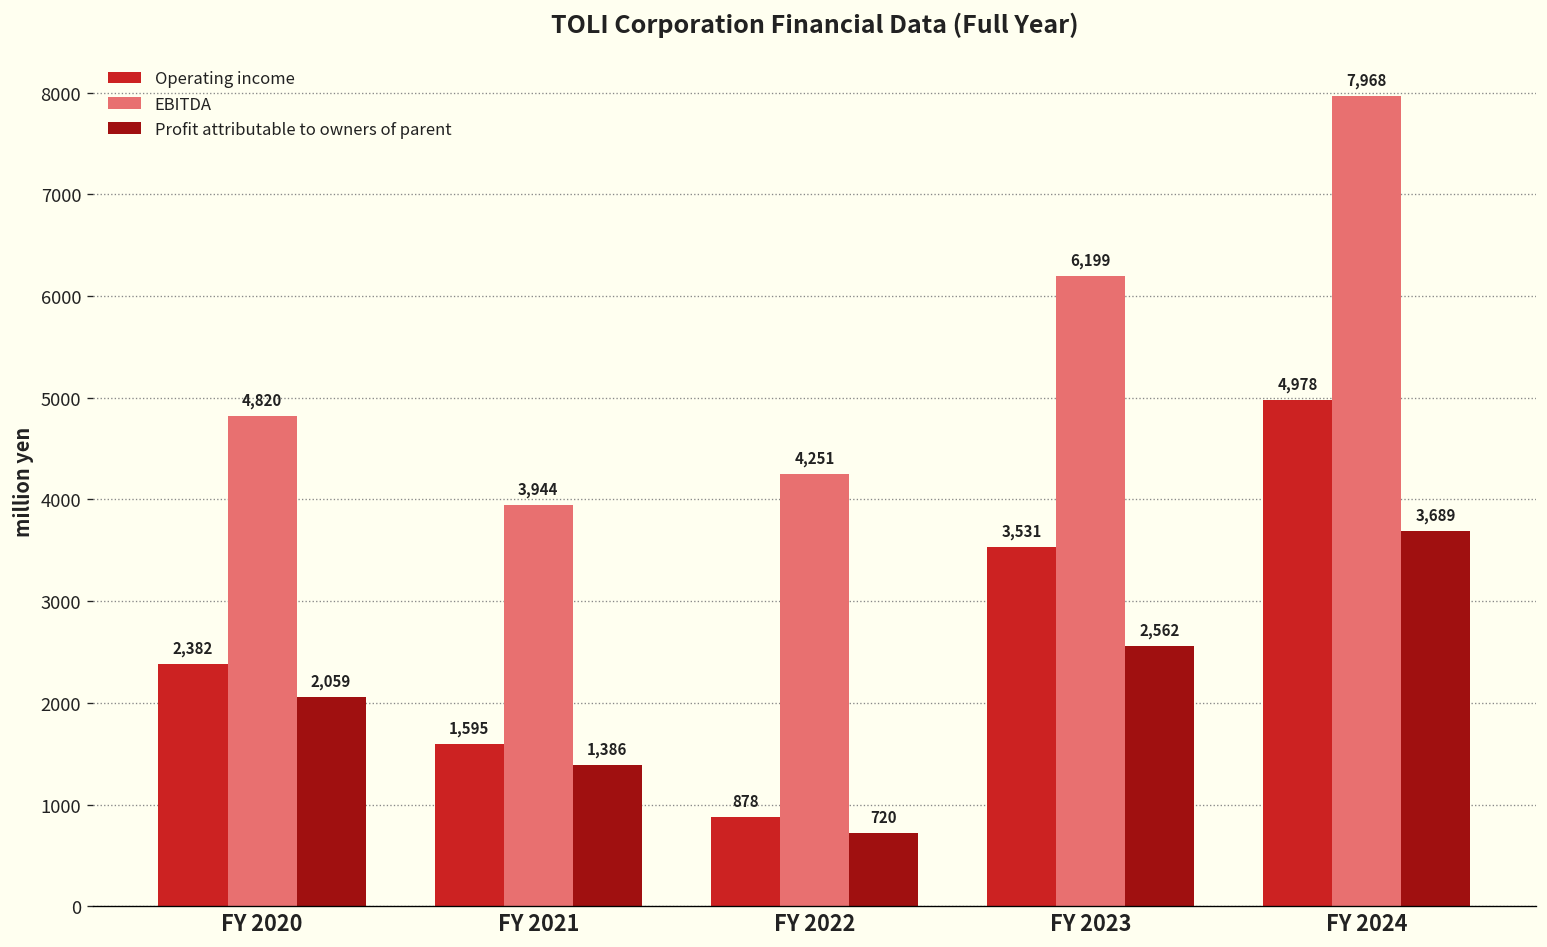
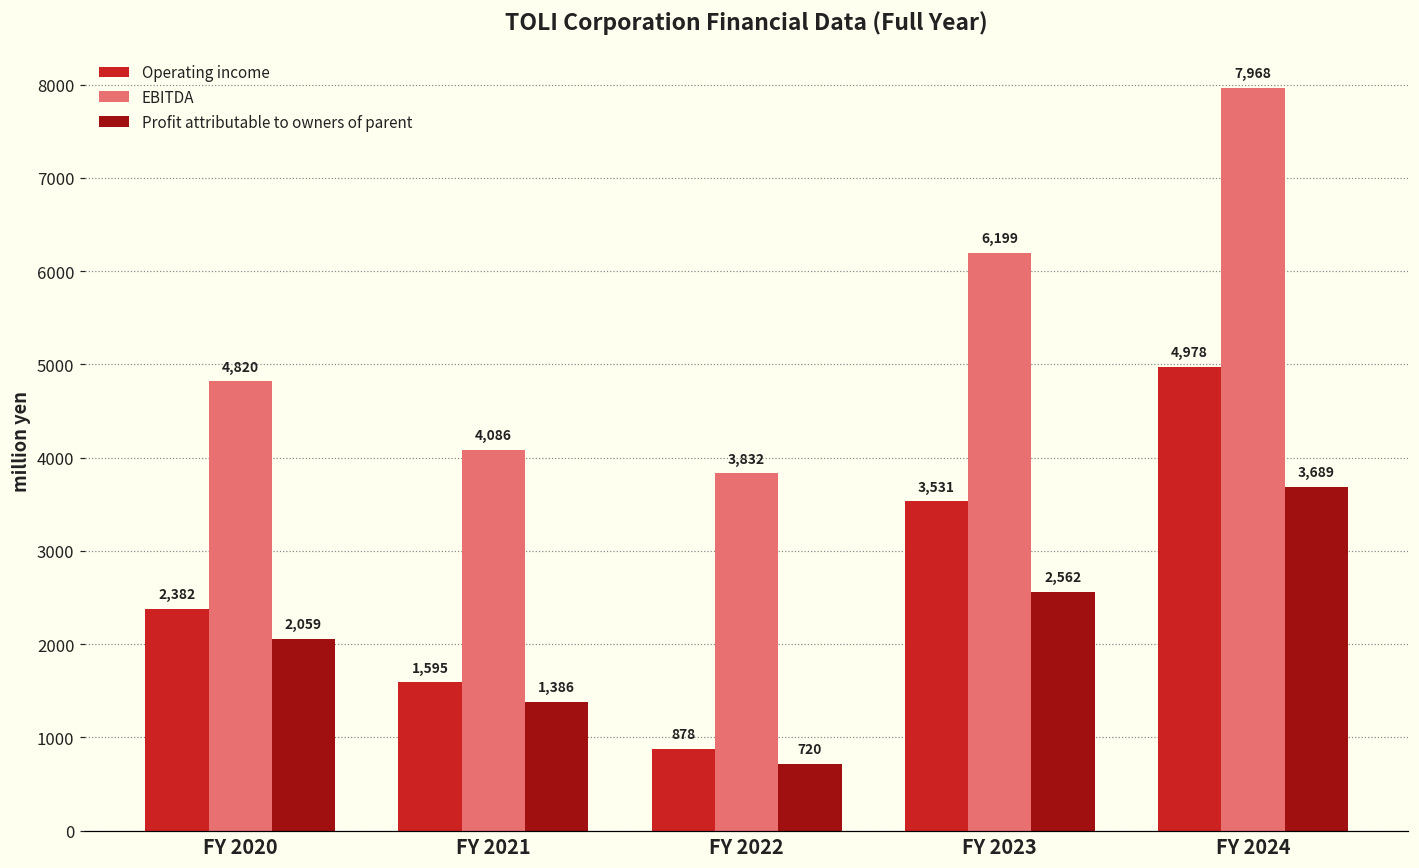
  {
    "EBITDA": {
      "FY 2020": "4,820",
-     "FY 2021": "3,944",
-     "FY 2022": "4,251",
+     "FY 2021": "4,086",
+     "FY 2022": "3,832",
      "FY 2023": "6,199",
      "FY 2024": "7,968"
    }
  }
